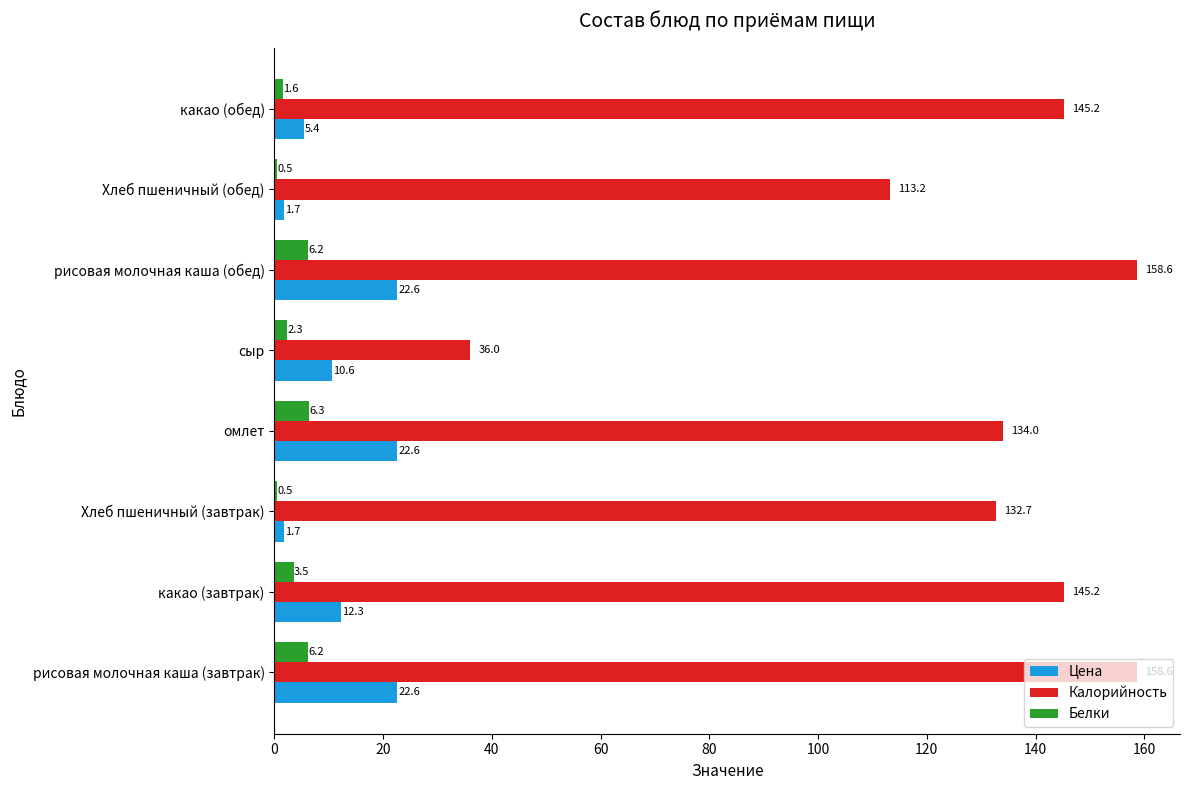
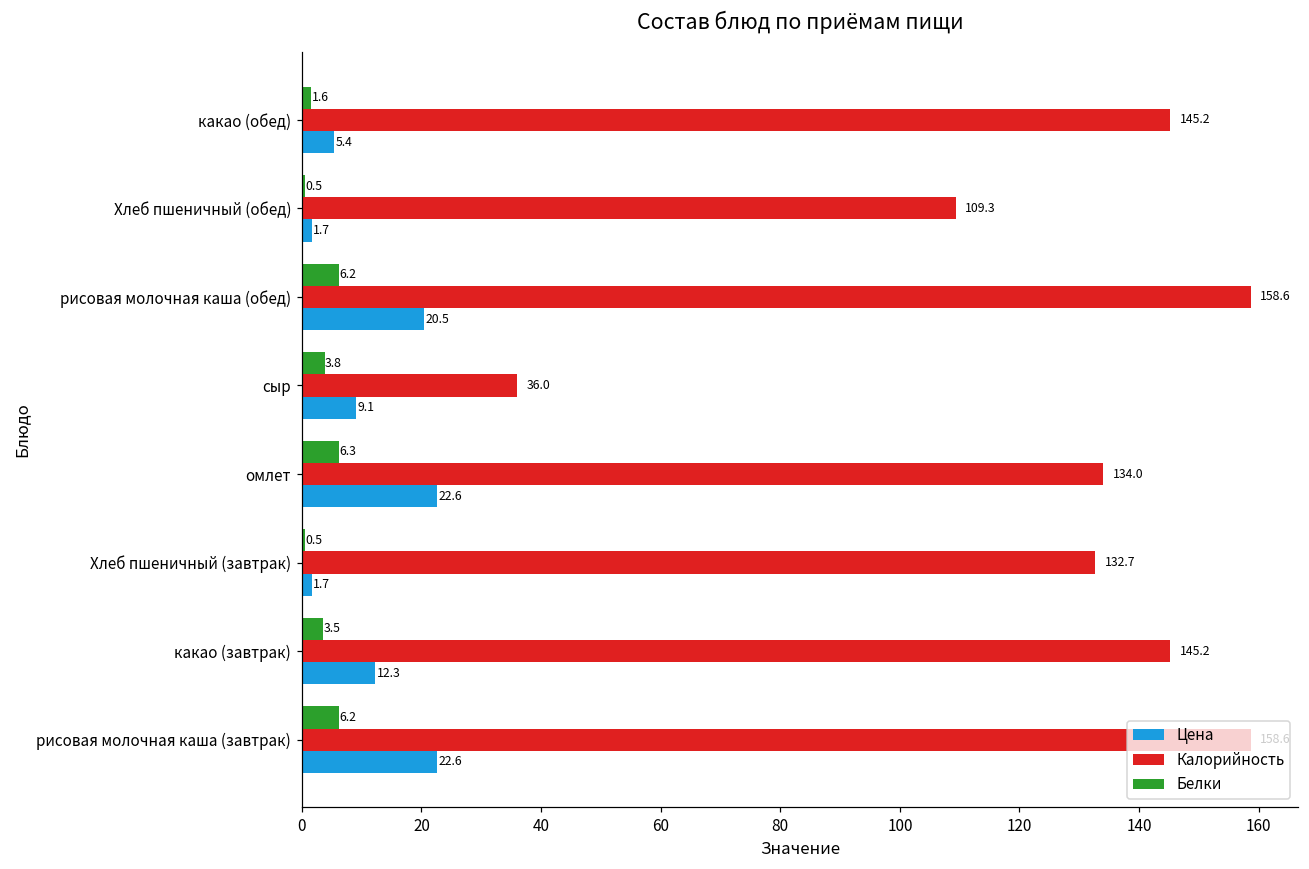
  {
    "Цена": {
      "какао (обед)": 5.4,
      "Хлеб пшеничный (обед)": 1.7,
-     "рисовая молочная каша (обед)": 22.6,
-     "сыр": 10.6,
+     "рисовая молочная каша (обед)": 20.5,
+     "сыр": 9.1,
      "омлет": 22.6,
      "Хлеб пшеничный (завтрак)": 1.7,
      "какао (завтрак)": 12.3,
      "рисовая молочная каша (завтрак)": 22.6
    },
    "Калорийность": {
      "какао (обед)": 145.2,
-     "Хлеб пшеничный (обед)": 113.2,
+     "Хлеб пшеничный (обед)": 109.3,
      "рисовая молочная каша (обед)": 158.6,
      "сыр": 36.0,
      "омлет": 134.0,
      "Хлеб пшеничный (завтрак)": 132.7,
      "какао (завтрак)": 145.2
    },
    "Белки": {
      "какао (обед)": 1.6,
      "Хлеб пшеничный (обед)": 0.5,
      "рисовая молочная каша (обед)": 6.2,
-     "сыр": 2.3,
+     "сыр": 3.8,
      "омлет": 6.3,
      "Хлеб пшеничный (завтрак)": 0.5,
      "какао (завтрак)": 3.5,
      "рисовая молочная каша (завтрак)": 6.2
    }
  }
